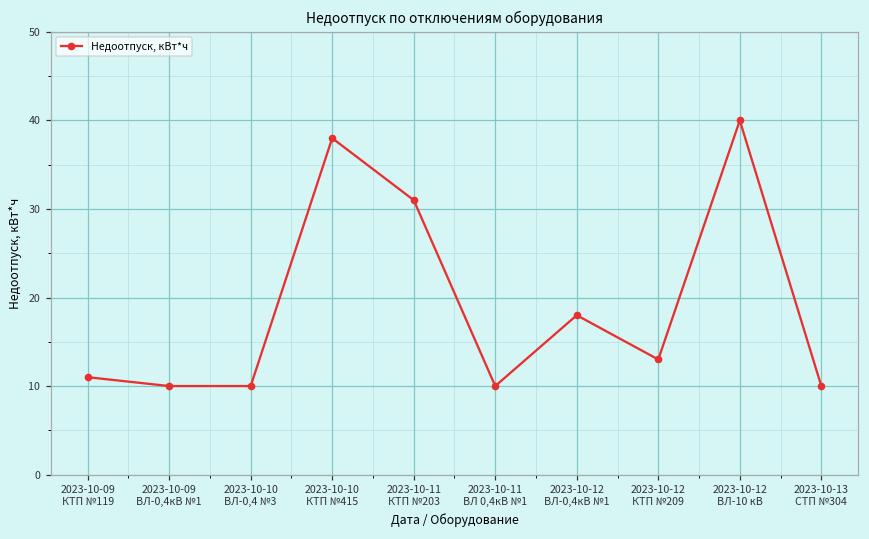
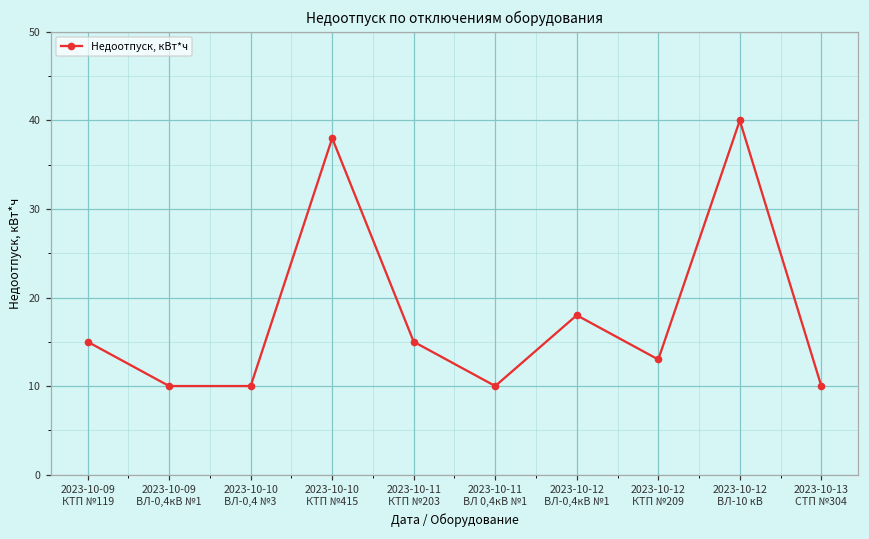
  {
-   "2023-10-09 КТП №119": 11,
+   "2023-10-09 КТП №119": 15,
    "2023-10-09 ВЛ-0,4кВ №1": 10,
    "2023-10-10 ВЛ-0,4 №3": 10,
    "2023-10-10 КТП №415": 38,
-   "2023-10-11 КТП №203": 31,
+   "2023-10-11 КТП №203": 15,
    "2023-10-11 ВЛ 0,4кВ №1": 10,
    "2023-10-12 ВЛ-0,4кВ №1": 18,
    "2023-10-12 КТП №209": 13,
    "2023-10-12 ВЛ-10 кВ": 40,
    "2023-10-13 СТП №304": 10
  }
